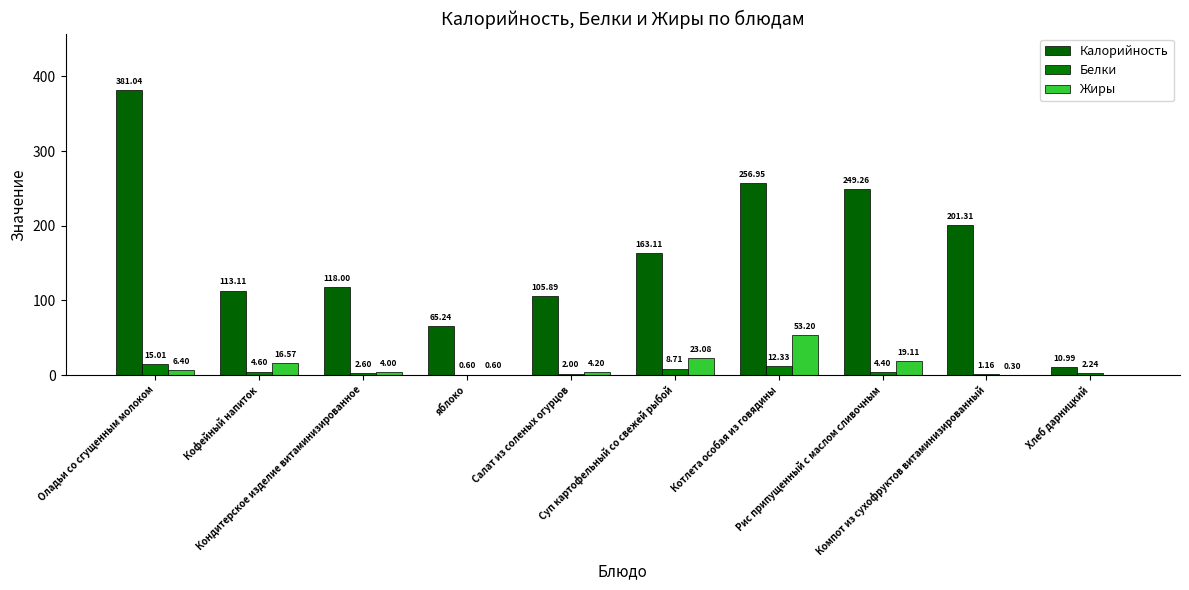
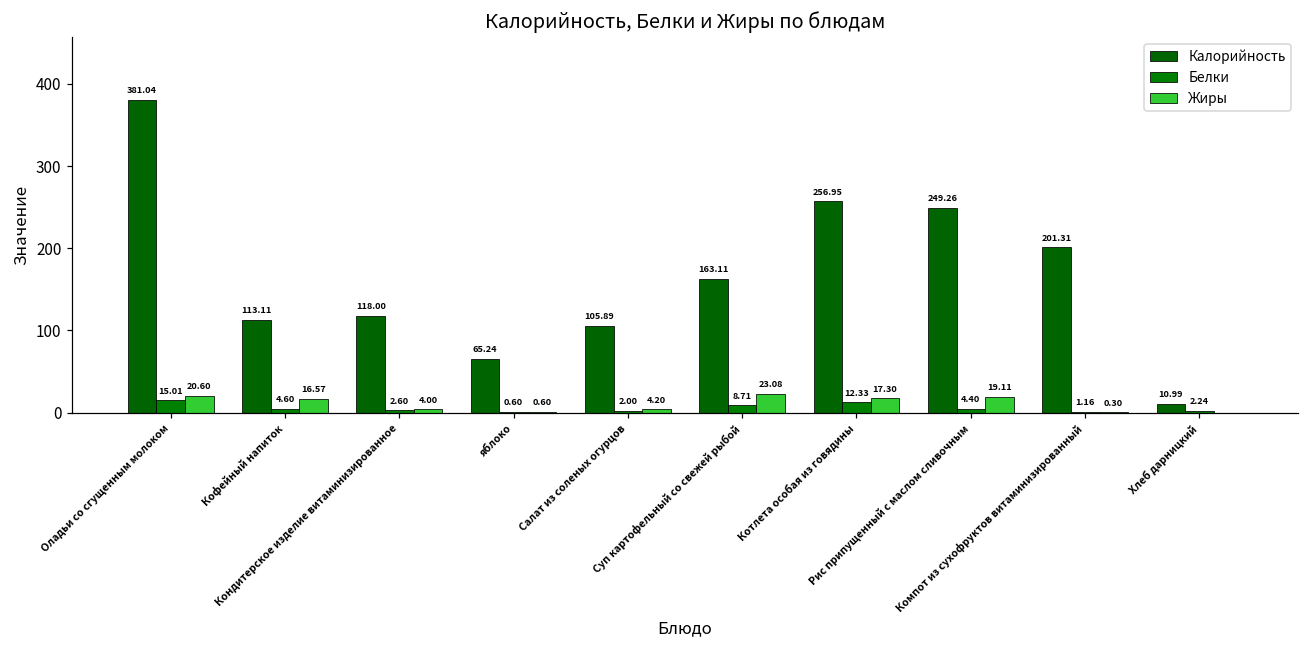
  {
    "Жиры": {
-     "Оладьи со сгущенным молоком": 6.40,
+     "Оладьи со сгущенным молоком": 20.60,
      "Кофейный напиток": 16.57,
      "Кондитерское изделие витаминизированное": 4.00,
      "яблоко": 0.60,
      "Салат из соленых огурцов": 4.20,
      "Суп картофельный со свежей рыбой": 23.08,
-     "Котлета особая из говядины": 53.20,
+     "Котлета особая из говядины": 17.30,
      "Рис припущенный с маслом сливочным": 19.11,
      "Компот из сухофруктов витаминизированный": 0.30
    }
  }
